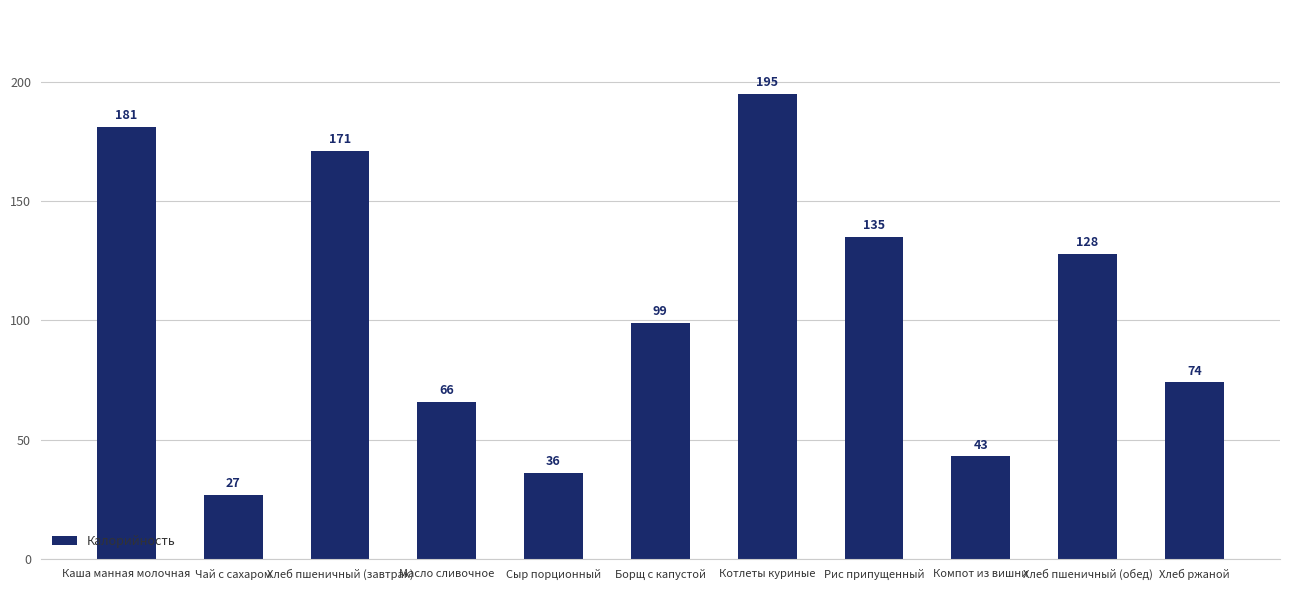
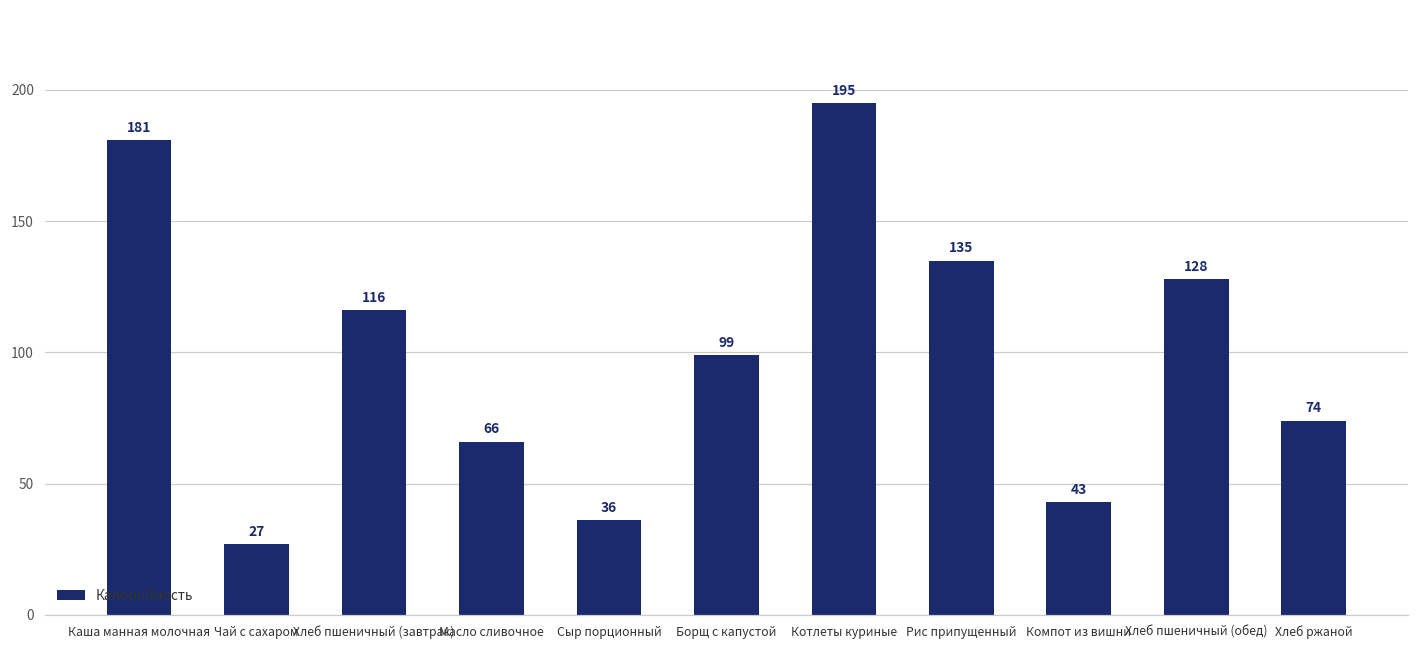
  {
    "Каша манная молочная": 181,
    "Чай с сахаром": 27,
-   "Хлеб пшеничный (завтрак)": 171,
+   "Хлеб пшеничный (завтрак)": 116,
    "Масло сливочное": 66,
    "Сыр порционный": 36,
    "Борщ с капустой": 99,
    "Котлеты куриные": 195,
    "Рис припущенный": 135,
    "Компот из вишни": 43,
    "Хлеб пшеничный (обед)": 128,
    "Хлеб ржаной": 74
  }
